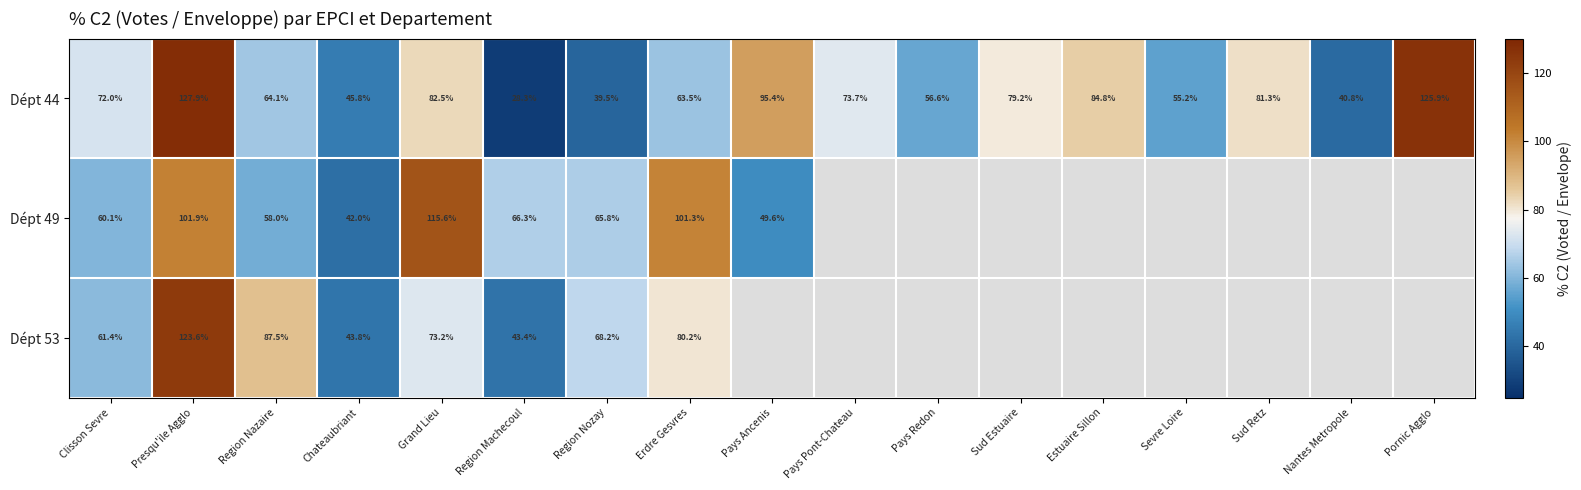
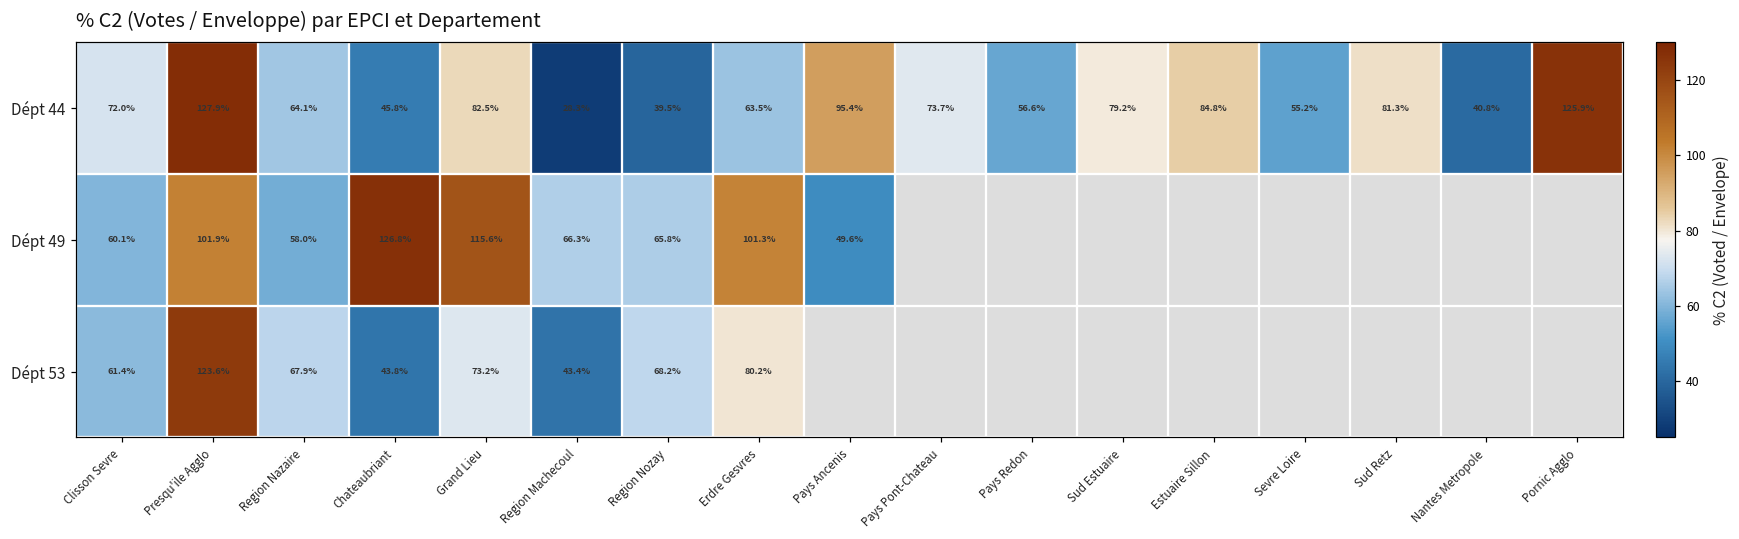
  {
    "Dépt 44": {
      "Clisson Sevre": "72.0%",
      "Presqu'ile Agglo": "127.9%",
      "Region Nazaire": "64.1%",
      "Chateaubriant": "45.8%",
      "Grand Lieu": "82.5%",
      "Region Machecoul": "28.3%",
      "Region Nozay": "39.5%",
      "Erdre Gesvres": "63.5%",
      "Pays Ancenis": "95.4%",
      "Pays Pont-Chateau": "73.7%",
      "Pays Redon": "56.6%",
      "Sud Estuaire": "79.2%",
      "Estuaire Sillon": "84.8%",
      "Sevre Loire": "55.2%",
      "Sud Retz": "81.3%",
      "Nantes Metropole": "40.8%",
      "Pornic Agglo": "125.9%"
    },
    "Dépt 49": {
      "Clisson Sevre": "60.1%",
      "Presqu'ile Agglo": "101.9%",
      "Region Nazaire": "58.0%",
-     "Chateaubriant": "42.0%",
+     "Chateaubriant": "126.8%",
      "Grand Lieu": "115.6%",
      "Region Machecoul": "66.3%",
      "Region Nozay": "65.8%",
      "Erdre Gesvres": "101.3%",
      "Pays Ancenis": "49.6%"
    },
    "Dépt 53": {
      "Clisson Sevre": "61.4%",
      "Presqu'ile Agglo": "123.6%",
-     "Region Nazaire": "87.5%",
+     "Region Nazaire": "67.9%",
      "Chateaubriant": "43.8%",
      "Grand Lieu": "73.2%",
      "Region Machecoul": "43.4%",
      "Region Nozay": "68.2%",
      "Erdre Gesvres": "80.2%"
    }
  }
